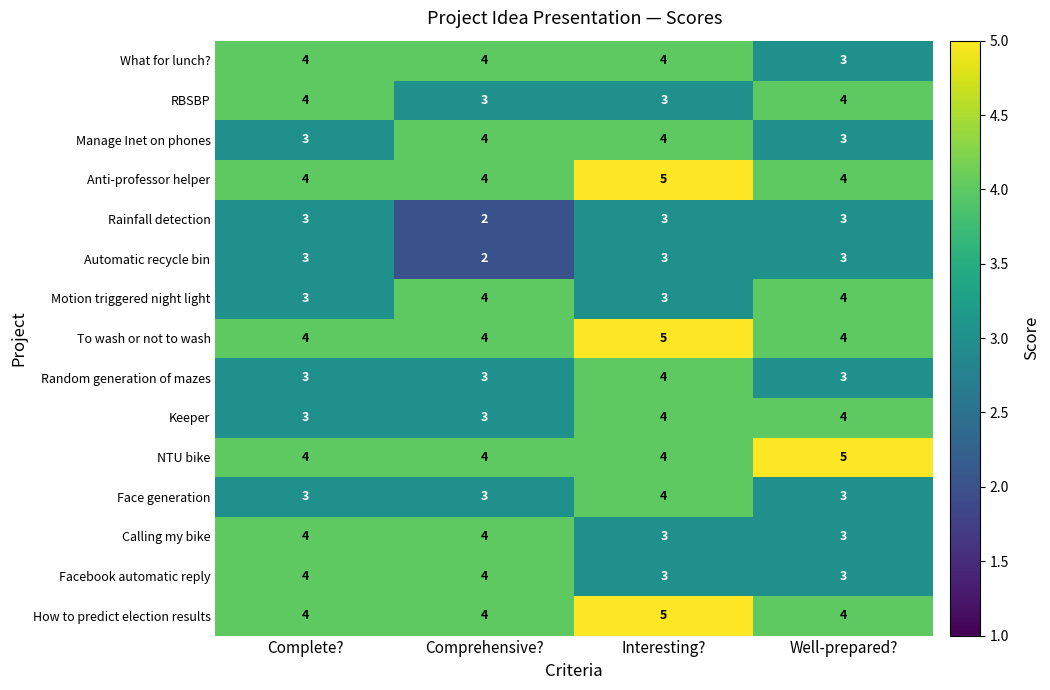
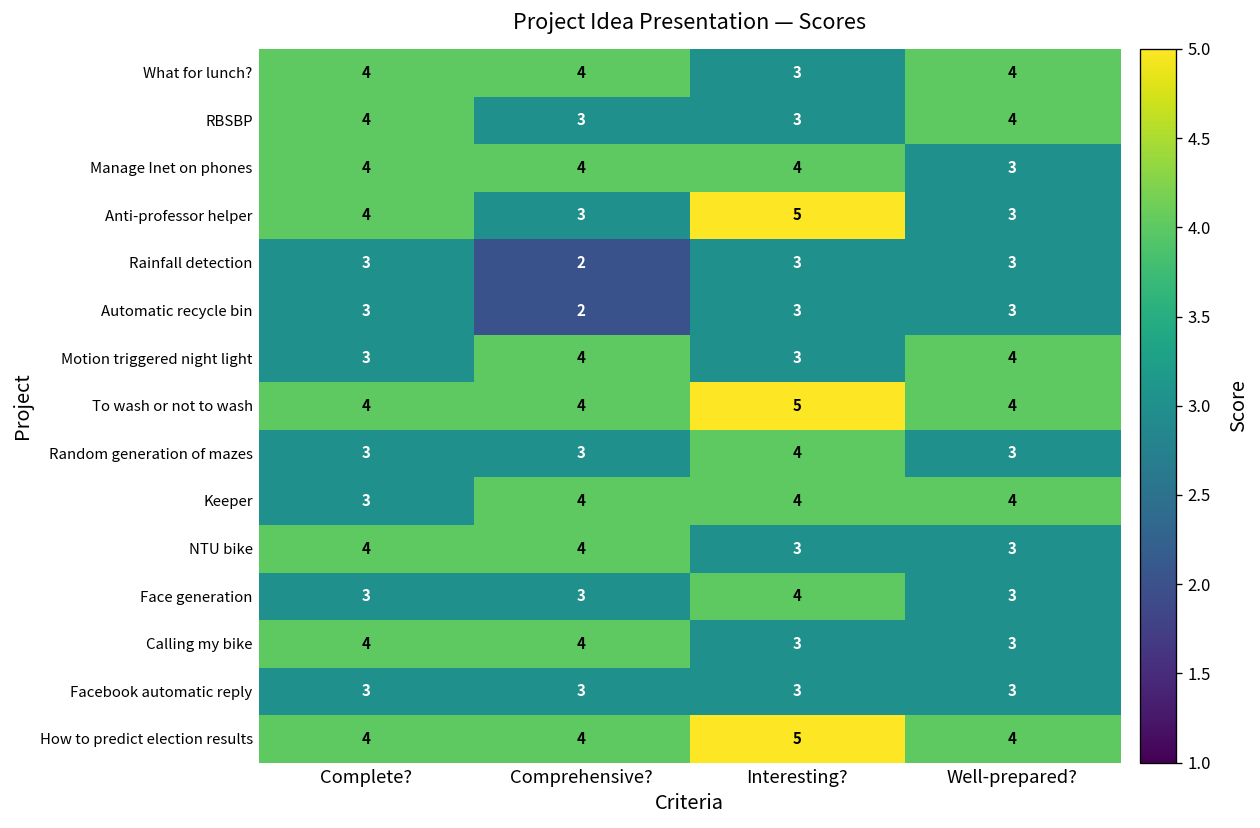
  {
    "What for lunch?": {
      "Complete?": 4,
      "Comprehensive?": 4,
-     "Interesting?": 4,
-     "Well-prepared?": 3
+     "Interesting?": 3,
+     "Well-prepared?": 4
    },
    "RBSBP": {
      "Complete?": 4,
      "Comprehensive?": 3,
      "Interesting?": 3,
      "Well-prepared?": 4
    },
    "Manage Inet on phones": {
-     "Complete?": 3,
+     "Complete?": 4,
      "Comprehensive?": 4,
      "Interesting?": 4,
      "Well-prepared?": 3
    },
    "Anti-professor helper": {
      "Complete?": 4,
-     "Comprehensive?": 4,
+     "Comprehensive?": 3,
      "Interesting?": 5,
-     "Well-prepared?": 4
+     "Well-prepared?": 3
    },
    "Rainfall detection": {
      "Complete?": 3,
      "Comprehensive?": 2,
      "Interesting?": 3,
      "Well-prepared?": 3
    },
    "Automatic recycle bin": {
      "Complete?": 3,
      "Comprehensive?": 2,
      "Interesting?": 3,
      "Well-prepared?": 3
    },
    "Motion triggered night light": {
      "Complete?": 3,
      "Comprehensive?": 4,
      "Interesting?": 3,
      "Well-prepared?": 4
    },
    "To wash or not to wash": {
      "Complete?": 4,
      "Comprehensive?": 4,
      "Interesting?": 5,
      "Well-prepared?": 4
    },
    "Random generation of mazes": {
      "Complete?": 3,
      "Comprehensive?": 3,
      "Interesting?": 4,
      "Well-prepared?": 3
    },
    "Keeper": {
      "Complete?": 3,
-     "Comprehensive?": 3,
+     "Comprehensive?": 4,
      "Interesting?": 4,
      "Well-prepared?": 4
    },
    "NTU bike": {
      "Complete?": 4,
      "Comprehensive?": 4,
-     "Interesting?": 4,
-     "Well-prepared?": 5
+     "Interesting?": 3,
+     "Well-prepared?": 3
    },
    "Face generation": {
      "Complete?": 3,
      "Comprehensive?": 3,
      "Interesting?": 4,
      "Well-prepared?": 3
    },
    "Calling my bike": {
      "Complete?": 4,
      "Comprehensive?": 4,
      "Interesting?": 3,
      "Well-prepared?": 3
    },
    "Facebook automatic reply": {
-     "Complete?": 4,
-     "Comprehensive?": 4,
+     "Complete?": 3,
+     "Comprehensive?": 3,
      "Interesting?": 3,
      "Well-prepared?": 3
    },
    "How to predict election results": {
      "Complete?": 4,
      "Comprehensive?": 4,
      "Interesting?": 5,
      "Well-prepared?": 4
    }
  }
